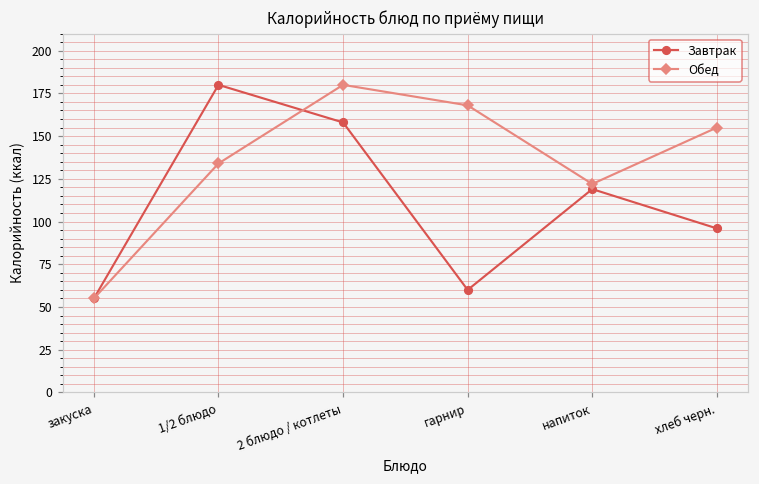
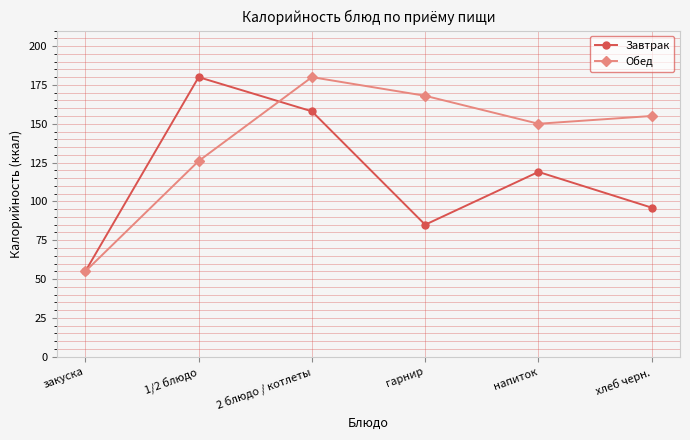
  {
    "Завтрак": {
      "1/2 блюдо": 180,
      "2 блюдо / котлеты": 158,
-     "гарнир": 60,
+     "гарнир": 85,
      "напиток": 119,
      "хлеб черн.": 96
    },
    "Обед": {
-     "1/2 блюдо": 134,
+     "1/2 блюдо": 126,
      "2 блюдо / котлеты": 180,
      "гарнир": 168,
-     "напиток": 122,
+     "напиток": 150,
      "хлеб черн.": 155
    }
  }
